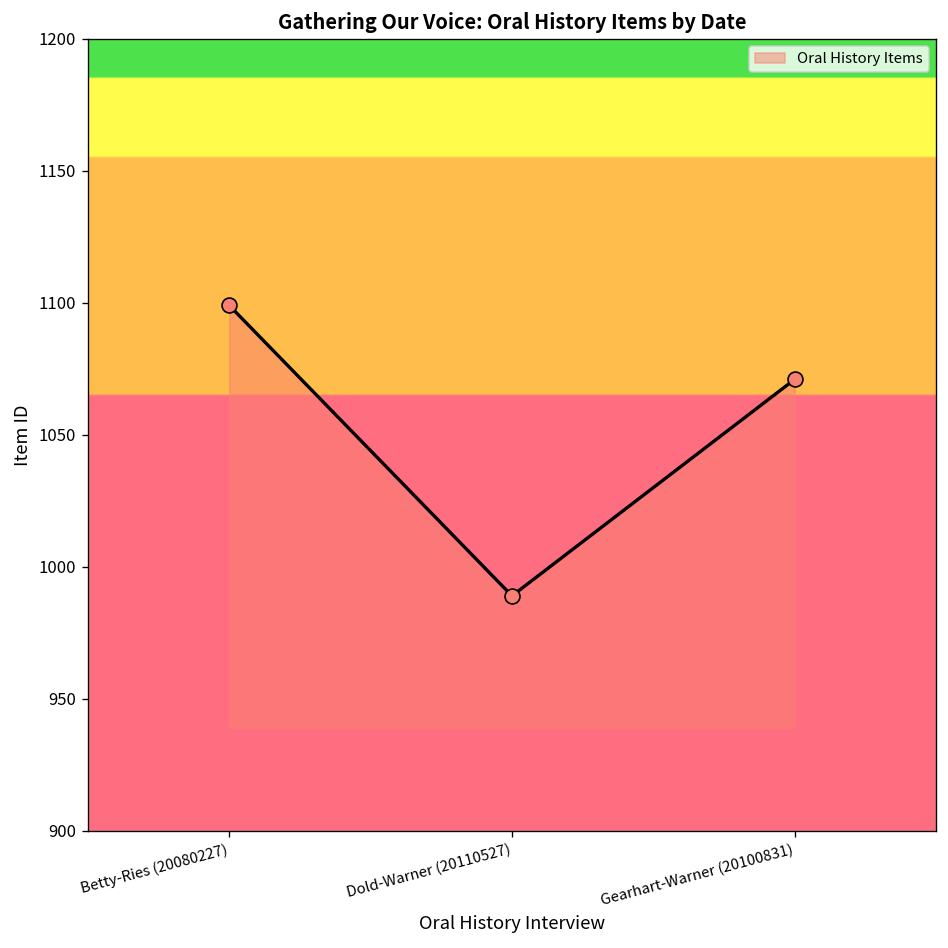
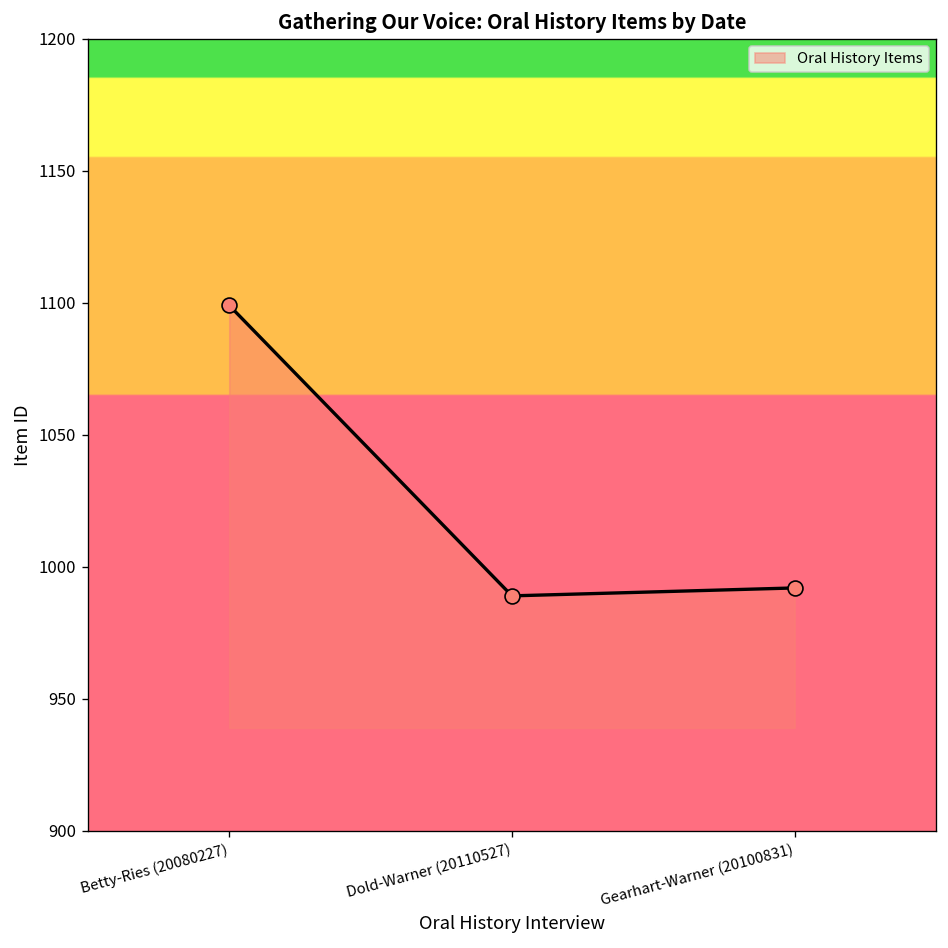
  {
    "Betty-Ries (20080227)": 1099,
    "Dold-Warner (20110527)": 989,
-   "Gearhart-Warner (20100831)": 1071
+   "Gearhart-Warner (20100831)": 992
  }
